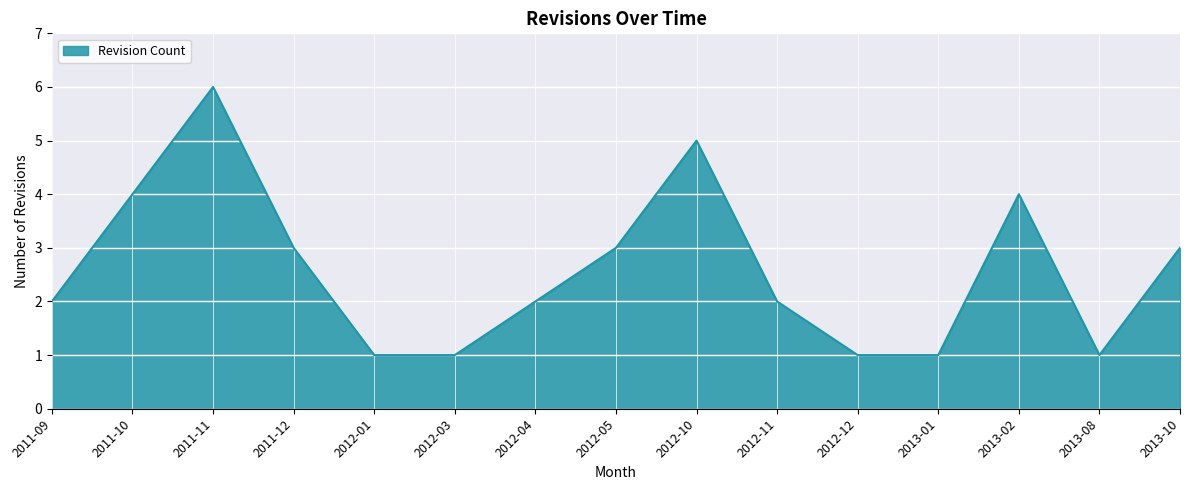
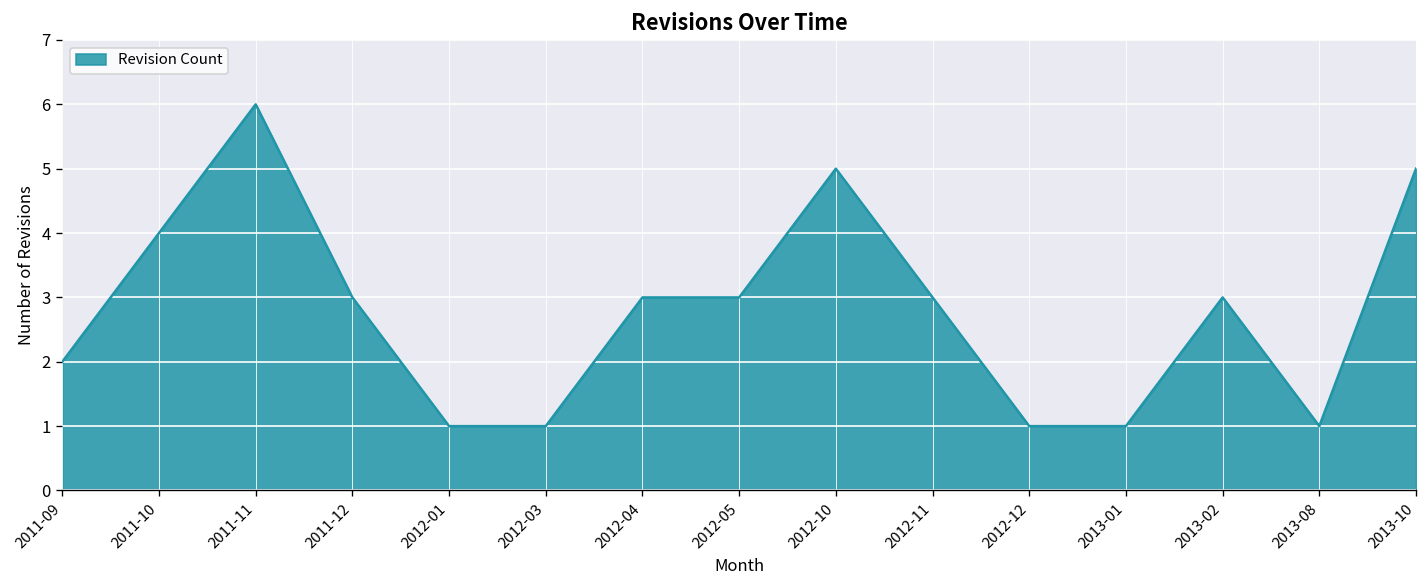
  {
    "2011-09": 2,
    "2011-10": 4,
    "2011-11": 6,
    "2011-12": 3,
    "2012-01": 1,
    "2012-03": 1,
-   "2012-04": 2,
+   "2012-04": 3,
    "2012-05": 3,
    "2012-10": 5,
-   "2012-11": 2,
+   "2012-11": 3,
    "2012-12": 1,
    "2013-01": 1,
-   "2013-02": 4,
+   "2013-02": 3,
    "2013-08": 1,
-   "2013-10": 3
+   "2013-10": 5
  }
